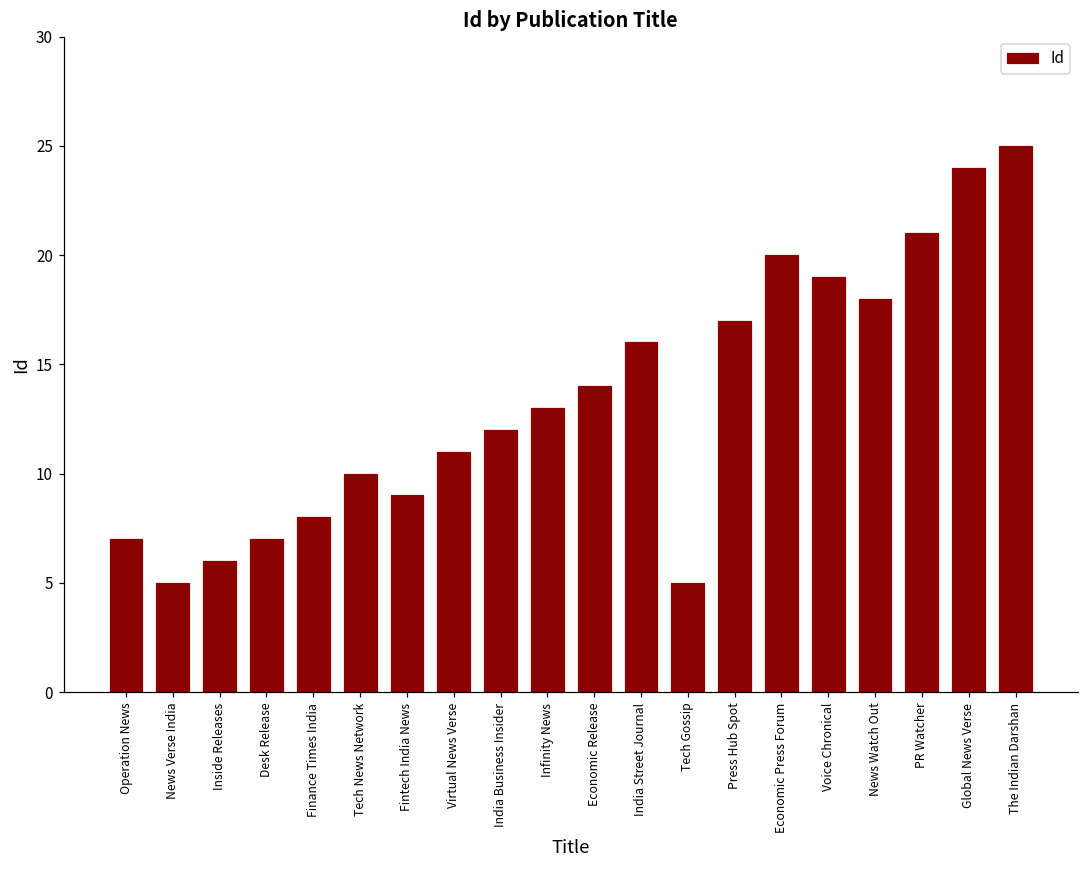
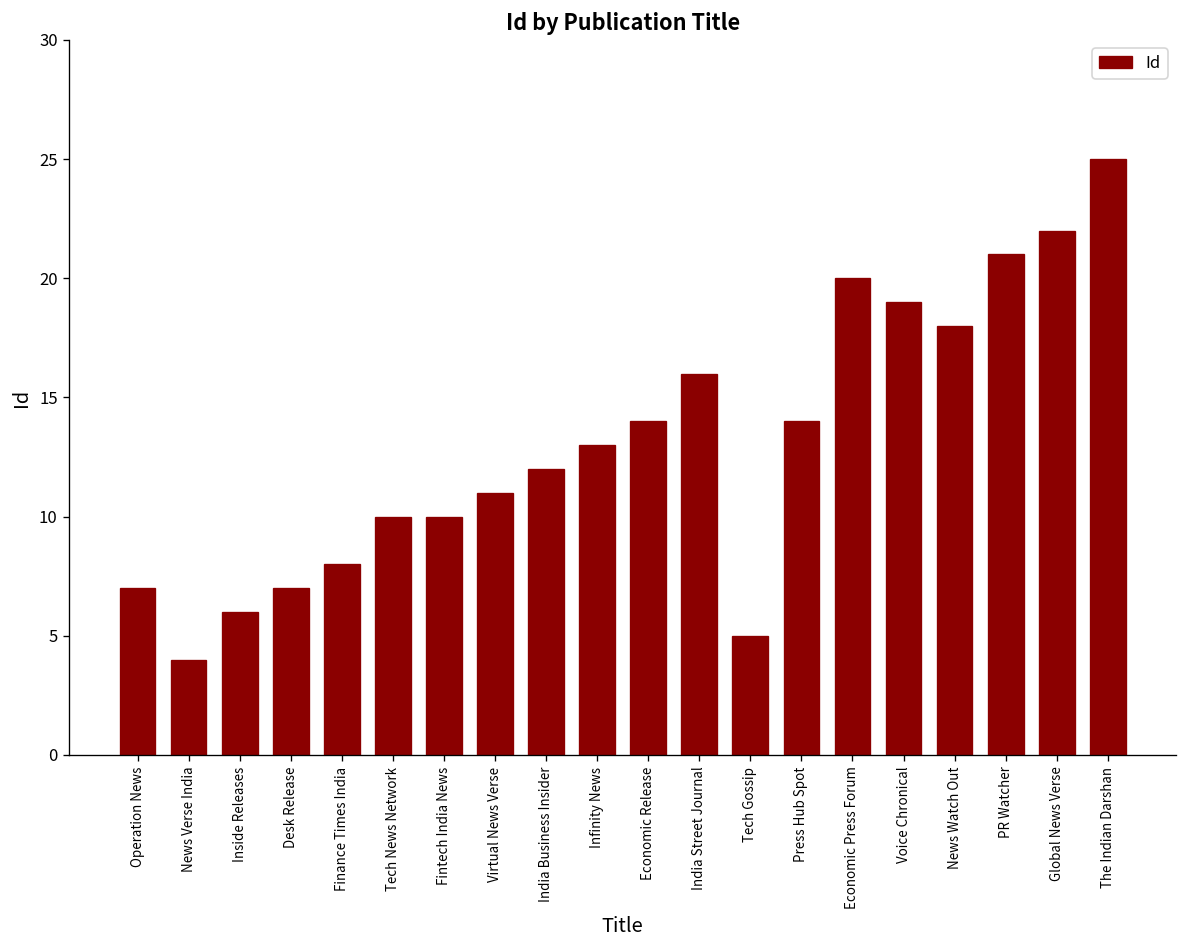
  {
    "Operation News": 7,
-   "News Verse India": 5,
+   "News Verse India": 4,
    "Inside Releases": 6,
    "Desk Release": 7,
    "Finance Times India": 8,
    "Tech News Network": 10,
-   "Fintech India News": 9,
+   "Fintech India News": 10,
    "Virtual News Verse": 11,
    "India Business Insider": 12,
    "Infinity News": 13,
    "Economic Release": 14,
    "India Street Journal": 16,
    "Tech Gossip": 5,
-   "Press Hub Spot": 17,
+   "Press Hub Spot": 14,
    "Economic Press Forum": 20,
    "Voice Chronical": 19,
    "News Watch Out": 18,
    "PR Watcher": 21,
-   "Global News Verse": 24,
+   "Global News Verse": 22,
    "The Indian Darshan": 25
  }
